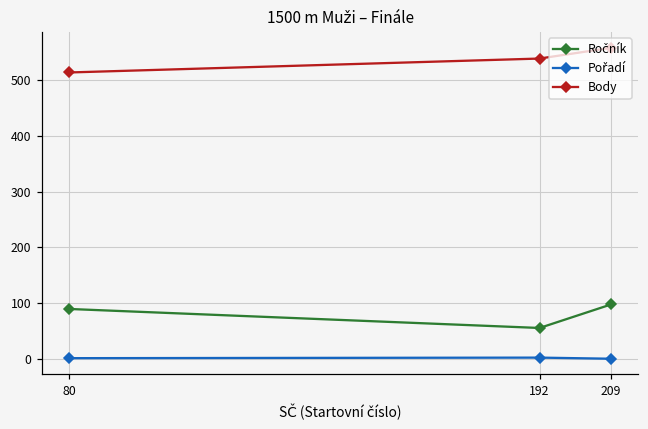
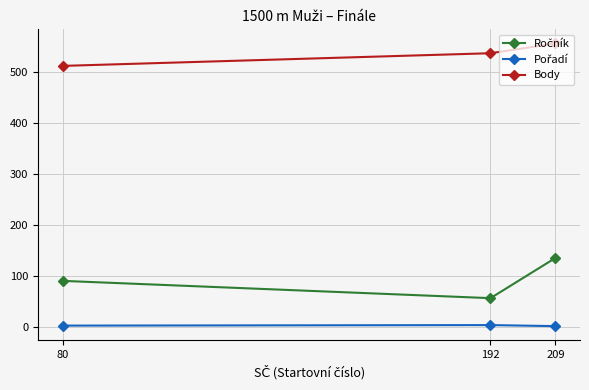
  {
    "Ročník": {
      "80": 90,
      "192": 60,
-     "209": 100
+     "209": 140
    },
    "Pořadí": {
      "80": 0,
      "192": 0,
      "209": 0
    },
    "Body": {
      "80": 510,
      "192": 540
    }
  }
